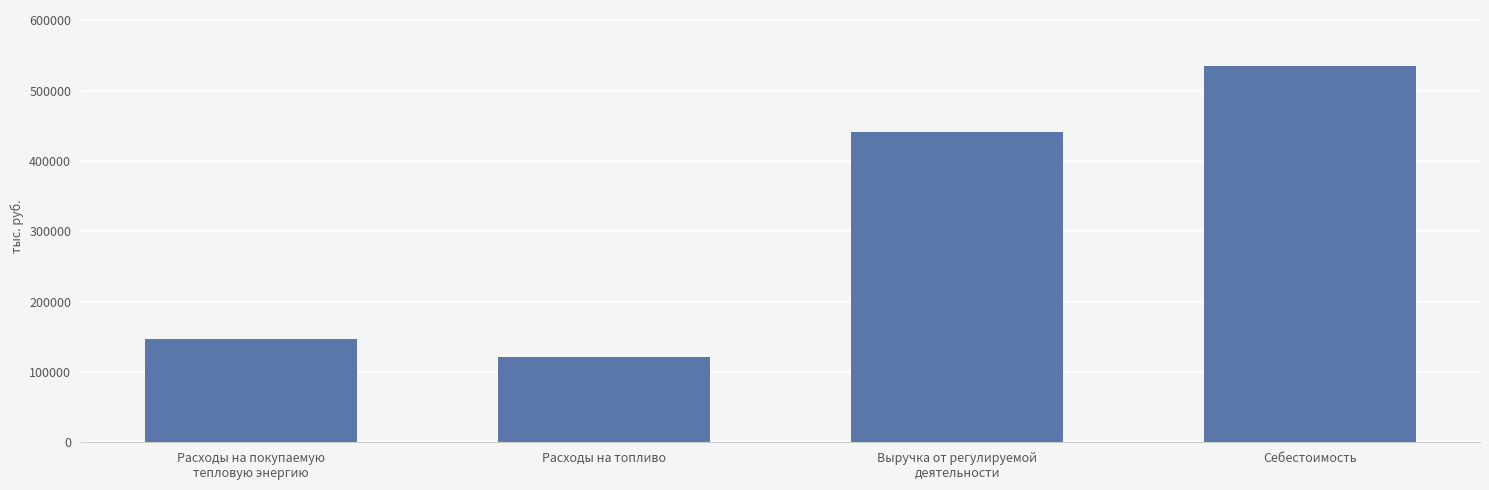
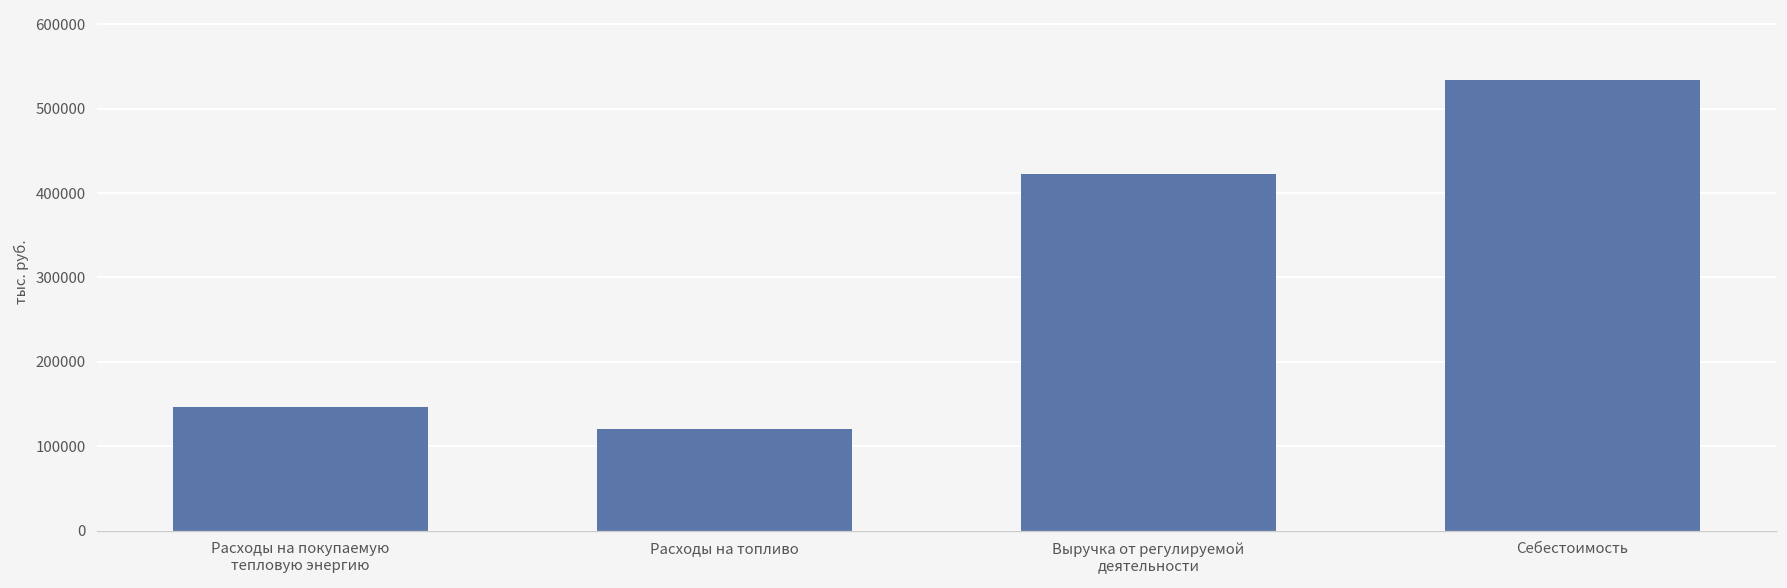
  {
    "Расходы на покупаемую тепловую энергию": 150000,
    "Расходы на топливо": 120000,
-   "Выручка от регулируемой деятельности": 440000,
+   "Выручка от регулируемой деятельности": 420000,
    "Себестоимость": 530000
  }
